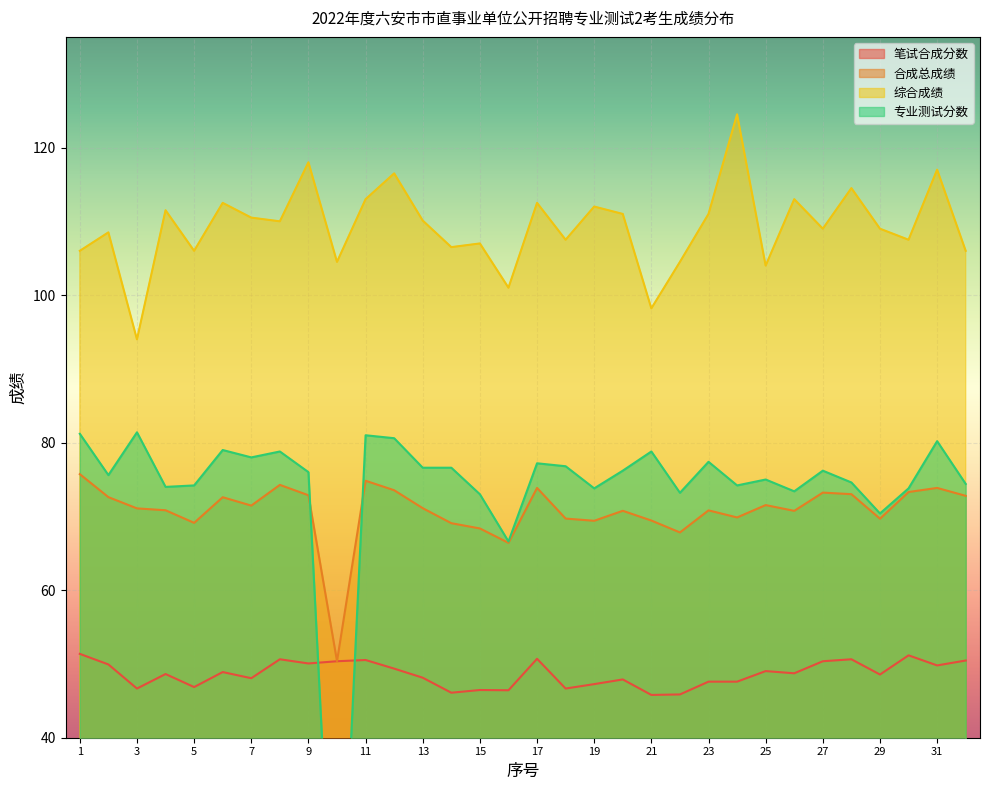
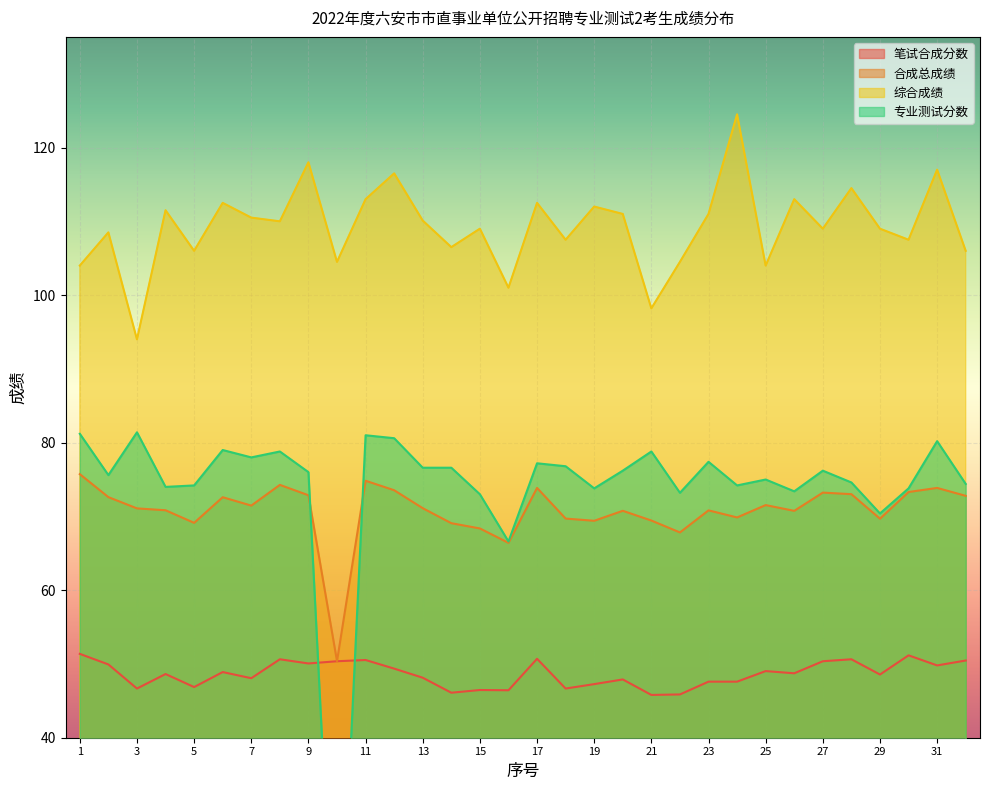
  {
    "综合成绩": {
-     "1": 106,
+     "1": 104,
      "3": 94,
      "5": 106,
      "7": 111,
      "9": 118,
      "11": 113,
      "13": 110,
-     "15": 107,
+     "15": 109,
      "17": 113,
      "19": 112,
      "21": 98,
      "23": 111,
      "25": 104,
      "27": 109,
      "29": 109,
      "31": 117
    },
    "专业测试分数": {
      "1": 81,
      "3": 81,
      "5": 74,
      "7": 78,
      "9": 76,
      "11": 81,
      "13": 77,
      "15": 73,
      "17": 77,
      "19": 74,
      "21": 79,
      "23": 77,
      "25": 75,
      "27": 76,
      "29": 70,
      "31": 80
    }
  }
